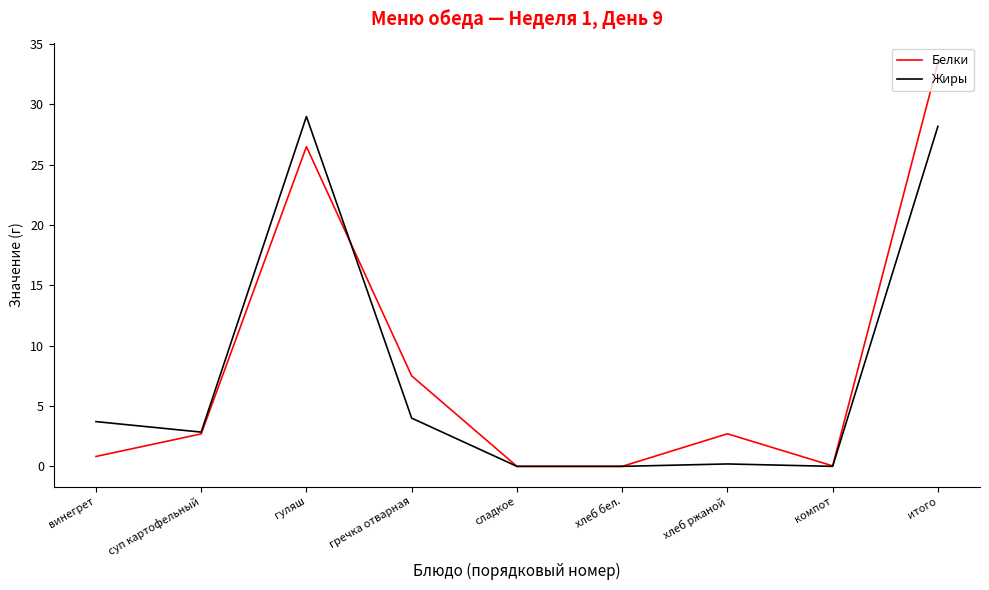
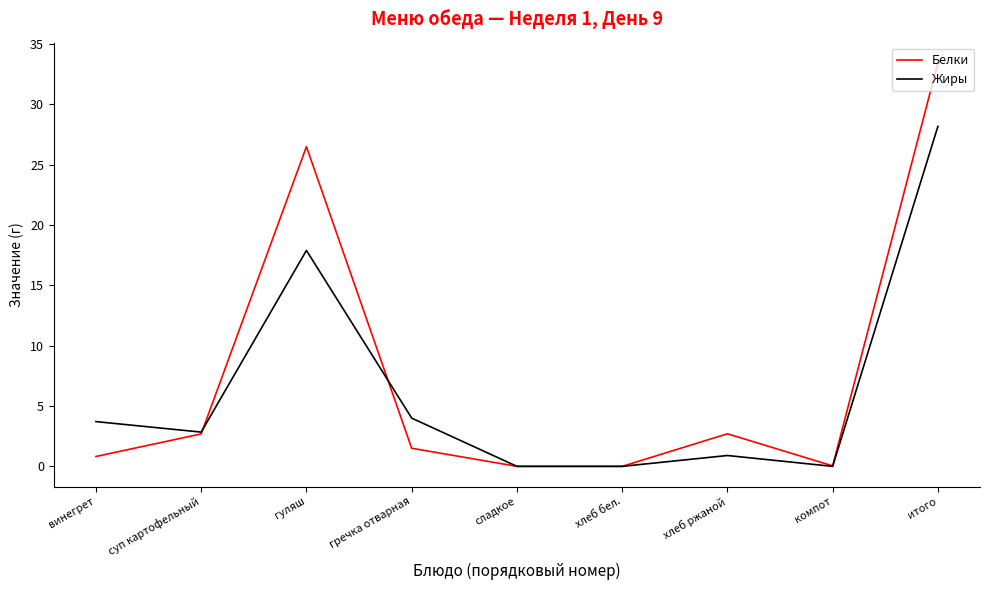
  {
    "Белки": {
      "винегрет": 0.8,
      "гуляш": 26.5,
-     "гречка отварная": 7.5,
+     "гречка отварная": 1.5,
      "хлеб ржаной": 2.7
    },
    "Жиры": {
      "винегрет": 3.7,
-     "гуляш": 29.0,
+     "гуляш": 17.9,
      "гречка отварная": 4.0,
-     "хлеб ржаной": 0.2,
+     "хлеб ржаной": 0.9,
      "итого": 28.2
    }
  }
